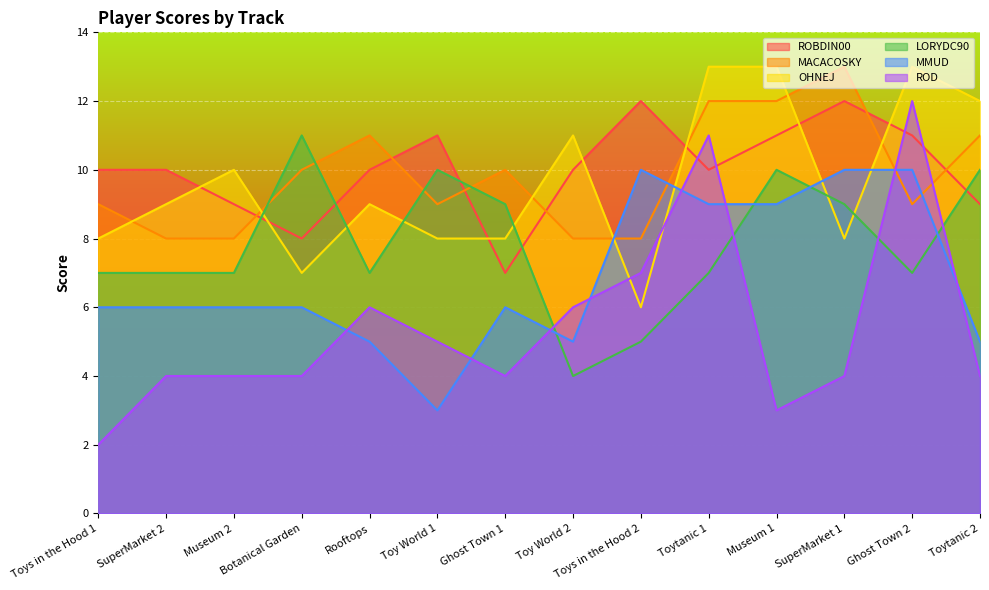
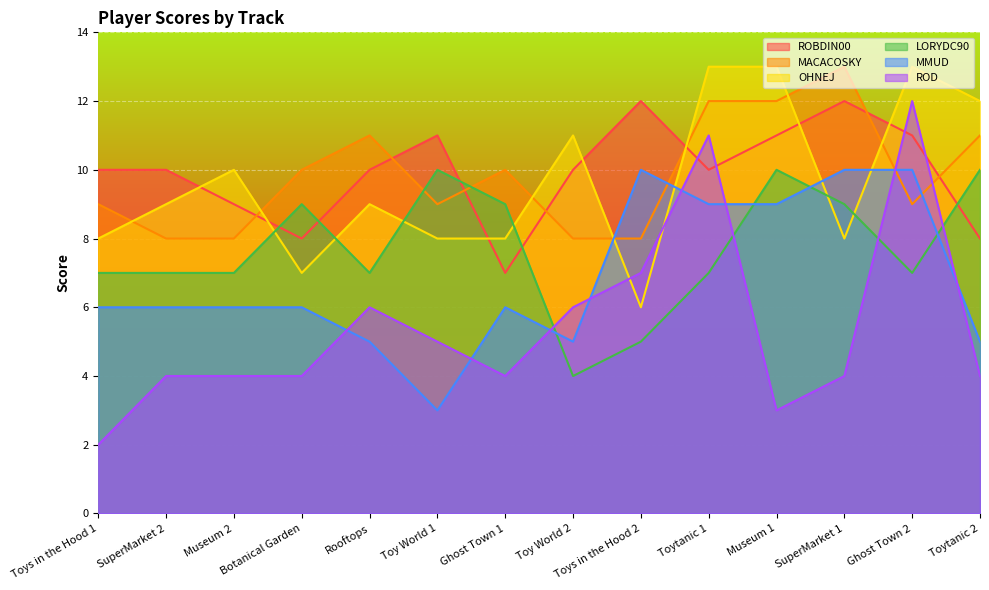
  {
    "ROBDIN00": {
      "Toys in the Hood 1": 10,
      "SuperMarket 2": 10,
      "Museum 2": 9,
      "Botanical Garden": 8,
      "Rooftops": 10,
      "Toy World 1": 11,
      "Ghost Town 1": 7,
      "Toy World 2": 10,
      "Toys in the Hood 2": 12,
      "Toytanic 1": 10,
      "Museum 1": 11,
      "SuperMarket 1": 12,
      "Ghost Town 2": 11,
-     "Toytanic 2": 9
+     "Toytanic 2": 8
    },
    "MACACOSKY": {
      "Toys in the Hood 1": 9,
      "SuperMarket 2": 8,
      "Museum 2": 8,
      "Botanical Garden": 10,
      "Rooftops": 11,
      "Toy World 1": 9,
      "Ghost Town 1": 10,
      "Toy World 2": 8,
      "Toys in the Hood 2": 8,
      "Toytanic 1": 12,
      "Museum 1": 12,
      "Ghost Town 2": 9,
      "Toytanic 2": 11
    },
    "OHNEJ": {
      "Toys in the Hood 1": 8,
      "SuperMarket 2": 9,
      "Museum 2": 10,
      "Botanical Garden": 7,
      "Rooftops": 9,
      "Toy World 1": 8,
      "Ghost Town 1": 8,
      "Toy World 2": 11,
      "Toys in the Hood 2": 6,
      "Toytanic 1": 13,
      "SuperMarket 1": 8,
      "Toytanic 2": 12
    },
    "LORYDC90": {
      "Toys in the Hood 1": 7,
      "SuperMarket 2": 7,
      "Museum 2": 7,
-     "Botanical Garden": 11,
+     "Botanical Garden": 9,
      "Rooftops": 7,
      "Toy World 1": 10,
      "Ghost Town 1": 9,
      "Toy World 2": 4,
      "Toys in the Hood 2": 5,
      "Toytanic 1": 7,
      "Museum 1": 10,
      "SuperMarket 1": 9,
      "Ghost Town 2": 7,
      "Toytanic 2": 10
    },
    "MMUD": {
      "Toys in the Hood 1": 6,
      "SuperMarket 2": 6,
      "Museum 2": 6,
      "Botanical Garden": 6,
      "Rooftops": 5,
      "Toy World 1": 3,
      "Ghost Town 1": 6,
      "Toy World 2": 5,
      "Toys in the Hood 2": 10,
      "Toytanic 1": 9,
      "Museum 1": 9,
      "SuperMarket 1": 10,
      "Ghost Town 2": 10,
      "Toytanic 2": 5
    },
    "ROD": {
      "Toys in the Hood 1": 2,
      "SuperMarket 2": 4,
      "Museum 2": 4,
      "Botanical Garden": 4,
      "Rooftops": 6,
      "Toy World 1": 5,
      "Ghost Town 1": 4,
      "Toy World 2": 6,
      "Toys in the Hood 2": 7,
      "Toytanic 1": 11,
      "Museum 1": 3,
      "SuperMarket 1": 4,
      "Ghost Town 2": 12,
      "Toytanic 2": 4
    }
  }
